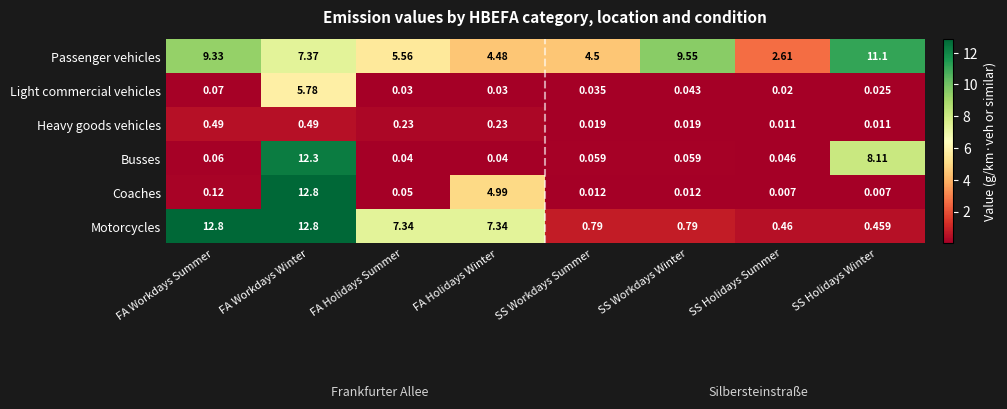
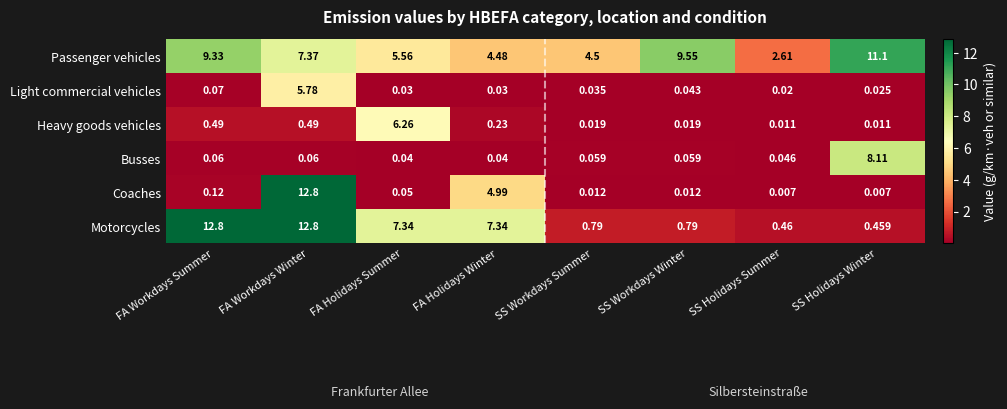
  {
    "Passenger vehicles": {
      "FA Workdays Summer": 9.33,
      "FA Workdays Winter": 7.37,
      "FA Holidays Summer": 5.56,
      "FA Holidays Winter": 4.48,
      "SS Workdays Summer": 4.5,
      "SS Workdays Winter": 9.55,
      "SS Holidays Summer": 2.61,
      "SS Holidays Winter": 11.1
    },
    "Light commercial vehicles": {
      "FA Workdays Summer": 0.07,
      "FA Workdays Winter": 5.78,
      "FA Holidays Summer": 0.03,
      "FA Holidays Winter": 0.03,
      "SS Workdays Summer": 0.035,
      "SS Workdays Winter": 0.043,
      "SS Holidays Summer": 0.02,
      "SS Holidays Winter": 0.025
    },
    "Heavy goods vehicles": {
      "FA Workdays Summer": 0.49,
      "FA Workdays Winter": 0.49,
-     "FA Holidays Summer": 0.23,
+     "FA Holidays Summer": 6.26,
      "FA Holidays Winter": 0.23,
      "SS Workdays Summer": 0.019,
      "SS Workdays Winter": 0.019,
      "SS Holidays Summer": 0.011,
      "SS Holidays Winter": 0.011
    },
    "Busses": {
      "FA Workdays Summer": 0.06,
-     "FA Workdays Winter": 12.3,
+     "FA Workdays Winter": 0.06,
      "FA Holidays Summer": 0.04,
      "FA Holidays Winter": 0.04,
      "SS Workdays Summer": 0.059,
      "SS Workdays Winter": 0.059,
      "SS Holidays Summer": 0.046,
      "SS Holidays Winter": 8.11
    },
    "Coaches": {
      "FA Workdays Summer": 0.12,
      "FA Workdays Winter": 12.8,
      "FA Holidays Summer": 0.05,
      "FA Holidays Winter": 4.99,
      "SS Workdays Summer": 0.012,
      "SS Workdays Winter": 0.012,
      "SS Holidays Summer": 0.007,
      "SS Holidays Winter": 0.007
    },
    "Motorcycles": {
      "FA Workdays Summer": 12.8,
      "FA Workdays Winter": 12.8,
      "FA Holidays Summer": 7.34,
      "FA Holidays Winter": 7.34,
      "SS Workdays Summer": 0.79,
      "SS Workdays Winter": 0.79,
      "SS Holidays Summer": 0.46,
      "SS Holidays Winter": 0.459
    }
  }
